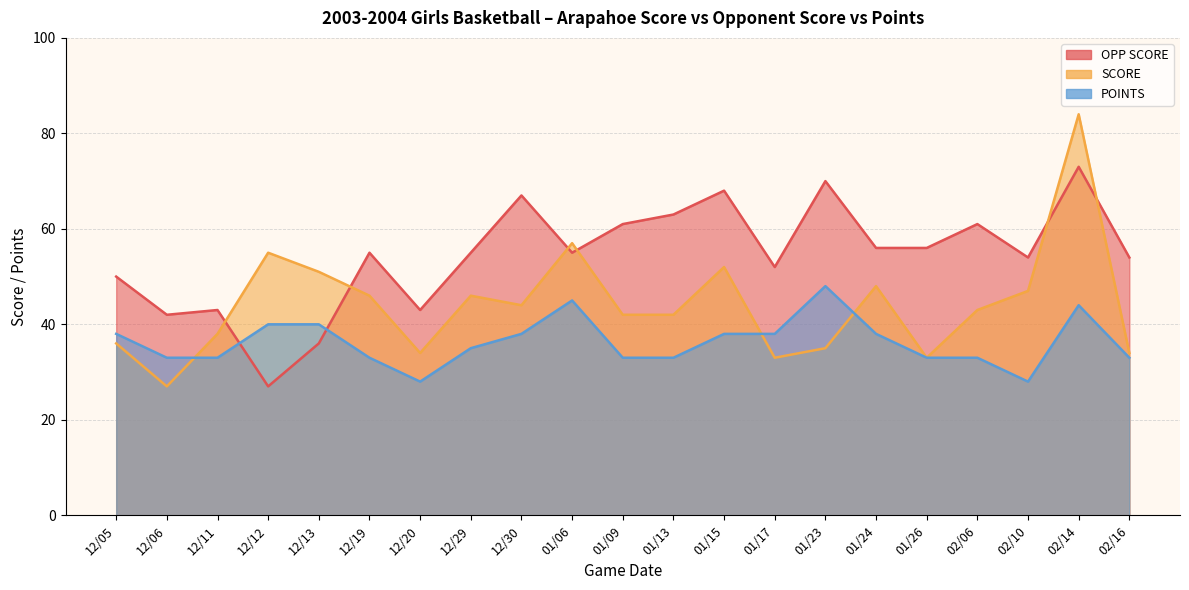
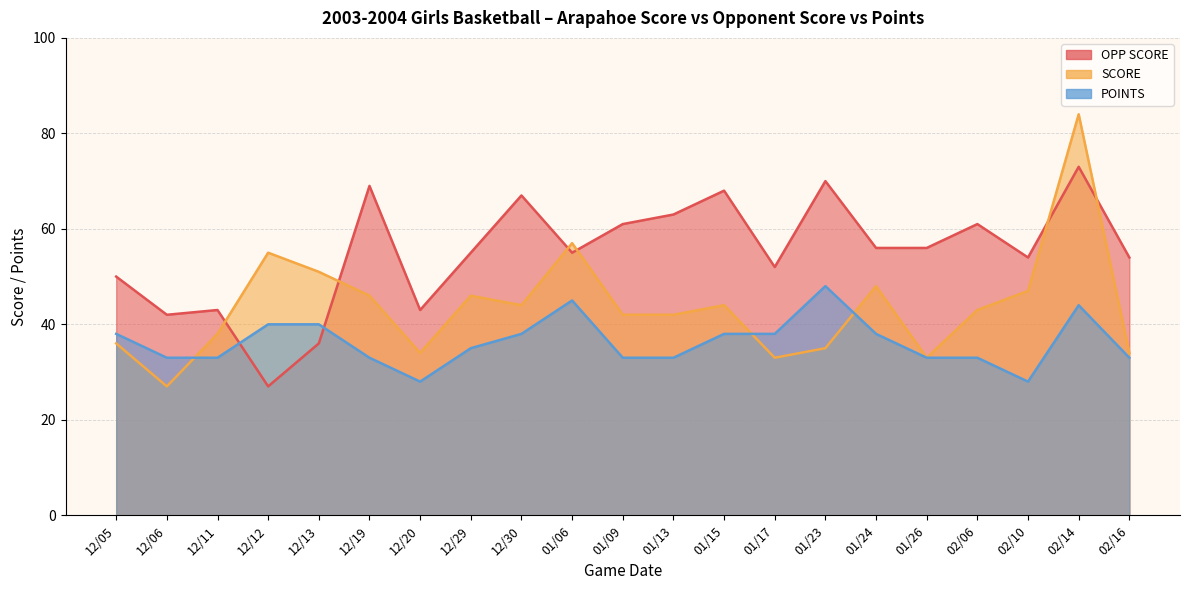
  {
    "OPP SCORE": {
      "12/05": 50,
      "12/06": 42,
      "12/11": 43,
      "12/12": 27,
      "12/13": 36,
-     "12/19": 55,
+     "12/19": 69,
      "12/20": 43,
      "12/29": 55,
      "12/30": 67,
      "01/06": 55,
      "01/09": 61,
      "01/13": 63,
      "01/15": 68,
      "01/17": 52,
      "01/23": 70,
      "01/24": 56,
      "01/26": 56,
      "02/06": 61,
      "02/10": 54,
      "02/14": 73,
      "02/16": 54
    },
    "SCORE": {
      "12/05": 36,
      "12/06": 27,
      "12/11": 38,
      "12/12": 55,
      "12/13": 51,
      "12/19": 46,
      "12/20": 34,
      "12/29": 46,
      "12/30": 44,
      "01/06": 57,
      "01/09": 42,
      "01/13": 42,
-     "01/15": 52,
+     "01/15": 44,
      "01/17": 33,
      "01/23": 35,
      "01/24": 48,
      "02/06": 43,
      "02/10": 47,
      "02/14": 84,
      "02/16": 34
    },
    "POINTS": {
      "12/05": 38,
      "12/06": 33,
      "12/11": 33,
      "12/12": 40,
      "12/13": 40,
      "12/19": 33,
      "12/20": 28,
      "12/29": 35,
      "12/30": 38,
      "01/06": 45,
      "01/09": 33,
      "01/13": 33,
      "01/15": 38,
      "01/17": 38,
      "01/23": 48,
      "01/24": 38,
      "02/06": 33,
      "02/10": 28,
      "02/14": 44,
      "02/16": 33
    }
  }
